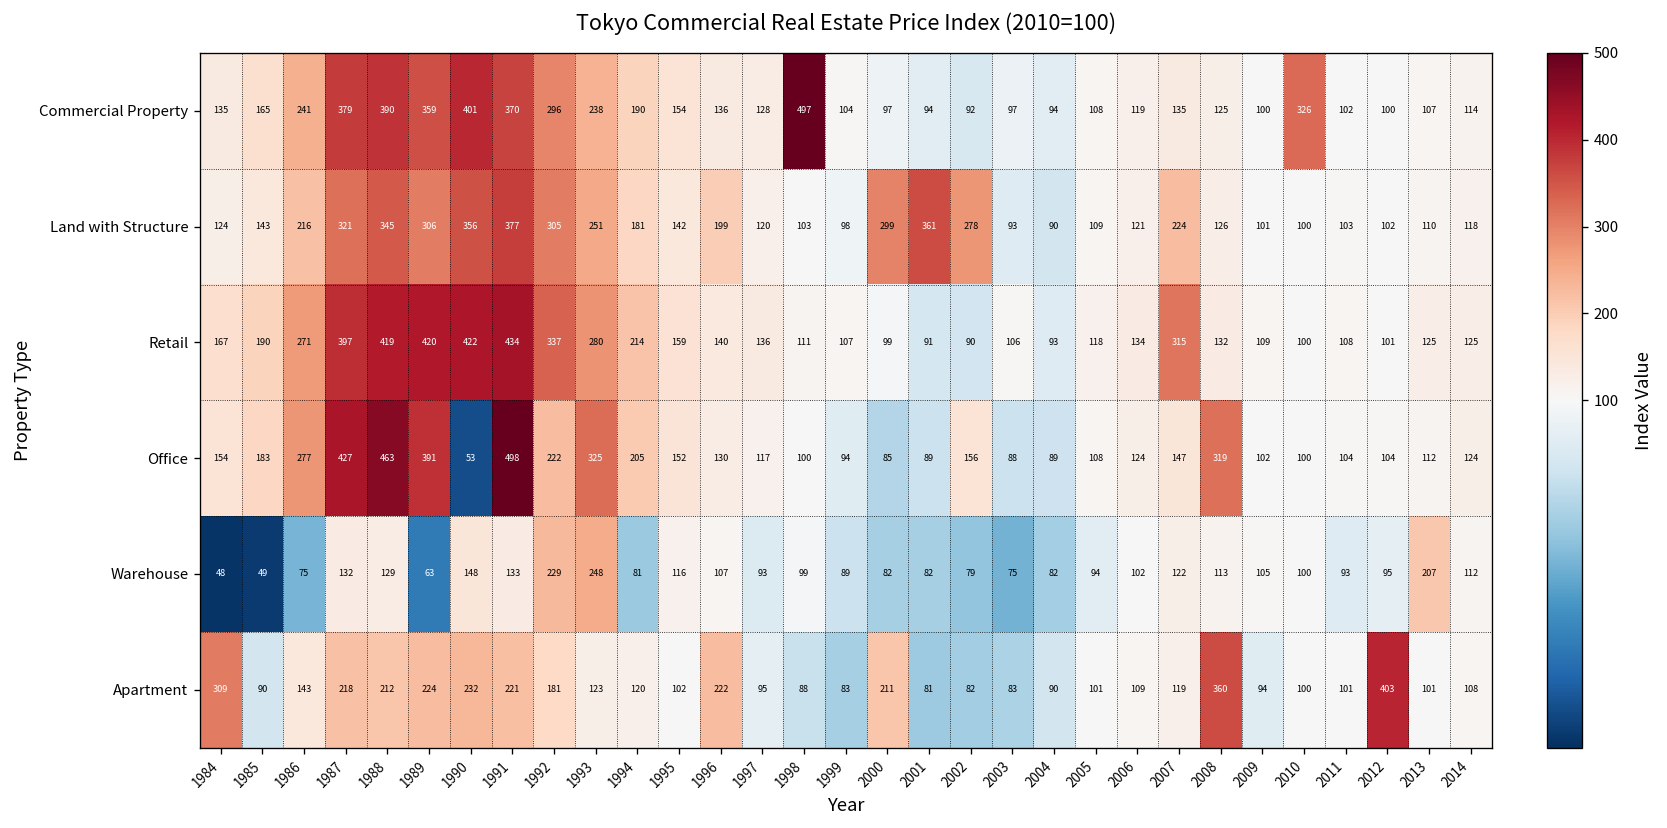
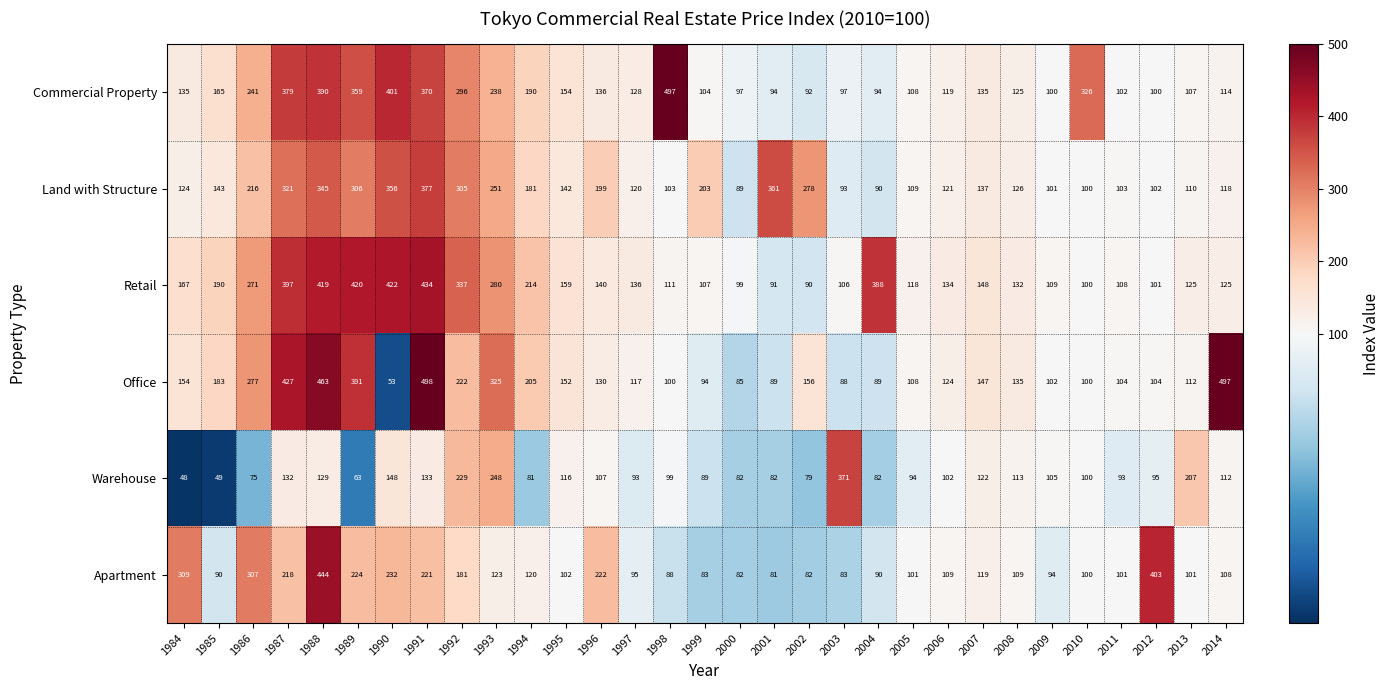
  {
    "Commercial Property": {
      "1984": 135,
      "1985": 165,
      "1986": 241,
      "1987": 379,
      "1988": 390,
      "1989": 359,
      "1990": 401,
      "1991": 370,
      "1992": 296,
      "1993": 238,
      "1994": 190,
      "1995": 154,
      "1996": 136,
      "1997": 128,
      "1998": 497,
      "1999": 104,
      "2000": 97,
      "2001": 94,
      "2002": 92,
      "2003": 97,
      "2004": 94,
      "2005": 108,
      "2006": 119,
      "2007": 135,
      "2008": 125,
      "2009": 100,
      "2010": 326,
      "2011": 102,
      "2012": 100,
      "2013": 107,
      "2014": 114
    },
    "Land with Structure": {
      "1984": 124,
      "1985": 143,
      "1986": 216,
      "1987": 321,
      "1988": 345,
      "1989": 306,
      "1990": 356,
      "1991": 377,
      "1992": 305,
      "1993": 251,
      "1994": 181,
      "1995": 142,
      "1996": 199,
      "1997": 120,
      "1998": 103,
-     "1999": 98,
-     "2000": 299,
+     "1999": 203,
+     "2000": 89,
      "2001": 361,
      "2002": 278,
      "2003": 93,
      "2004": 90,
      "2005": 109,
      "2006": 121,
-     "2007": 224,
+     "2007": 137,
      "2008": 126,
      "2009": 101,
      "2010": 100,
      "2011": 103,
      "2012": 102,
      "2013": 110,
      "2014": 118
    },
    "Retail": {
      "1984": 167,
      "1985": 190,
      "1986": 271,
      "1987": 397,
      "1988": 419,
      "1989": 420,
      "1990": 422,
      "1991": 434,
      "1992": 337,
      "1993": 280,
      "1994": 214,
      "1995": 159,
      "1996": 140,
      "1997": 136,
      "1998": 111,
      "1999": 107,
      "2000": 99,
      "2001": 91,
      "2002": 90,
      "2003": 106,
-     "2004": 93,
+     "2004": 388,
      "2005": 118,
      "2006": 134,
-     "2007": 315,
+     "2007": 148,
      "2008": 132,
      "2009": 109,
      "2010": 100,
      "2011": 108,
      "2012": 101,
      "2013": 125,
      "2014": 125
    },
    "Office": {
      "1984": 154,
      "1985": 183,
      "1986": 277,
      "1987": 427,
      "1988": 463,
      "1989": 391,
      "1990": 53,
      "1991": 498,
      "1992": 222,
      "1993": 325,
      "1994": 205,
      "1995": 152,
      "1996": 130,
      "1997": 117,
      "1998": 100,
      "1999": 94,
      "2000": 85,
      "2001": 89,
      "2002": 156,
      "2003": 88,
      "2004": 89,
      "2005": 108,
      "2006": 124,
      "2007": 147,
-     "2008": 319,
+     "2008": 135,
      "2009": 102,
      "2010": 100,
      "2011": 104,
      "2012": 104,
      "2013": 112,
-     "2014": 124
+     "2014": 497
    },
    "Warehouse": {
      "1984": 48,
      "1985": 49,
      "1986": 75,
      "1987": 132,
      "1988": 129,
      "1989": 63,
      "1990": 148,
      "1991": 133,
      "1992": 229,
      "1993": 248,
      "1994": 81,
      "1995": 116,
      "1996": 107,
      "1997": 93,
      "1998": 99,
      "1999": 89,
      "2000": 82,
      "2001": 82,
      "2002": 79,
-     "2003": 75,
+     "2003": 371,
      "2004": 82,
      "2005": 94,
      "2006": 102,
      "2007": 122,
      "2008": 113,
      "2009": 105,
      "2010": 100,
      "2011": 93,
      "2012": 95,
      "2013": 207,
      "2014": 112
    },
    "Apartment": {
      "1984": 309,
      "1985": 90,
-     "1986": 143,
+     "1986": 307,
      "1987": 218,
-     "1988": 212,
+     "1988": 444,
      "1989": 224,
      "1990": 232,
      "1991": 221,
      "1992": 181,
      "1993": 123,
      "1994": 120,
      "1995": 102,
      "1996": 222,
      "1997": 95,
      "1998": 88,
      "1999": 83,
-     "2000": 211,
+     "2000": 82,
      "2001": 81,
      "2002": 82,
      "2003": 83,
      "2004": 90,
      "2005": 101,
      "2006": 109,
      "2007": 119,
-     "2008": 360,
+     "2008": 109,
      "2009": 94,
      "2010": 100,
      "2011": 101,
      "2012": 403,
      "2013": 101,
      "2014": 108
    }
  }
